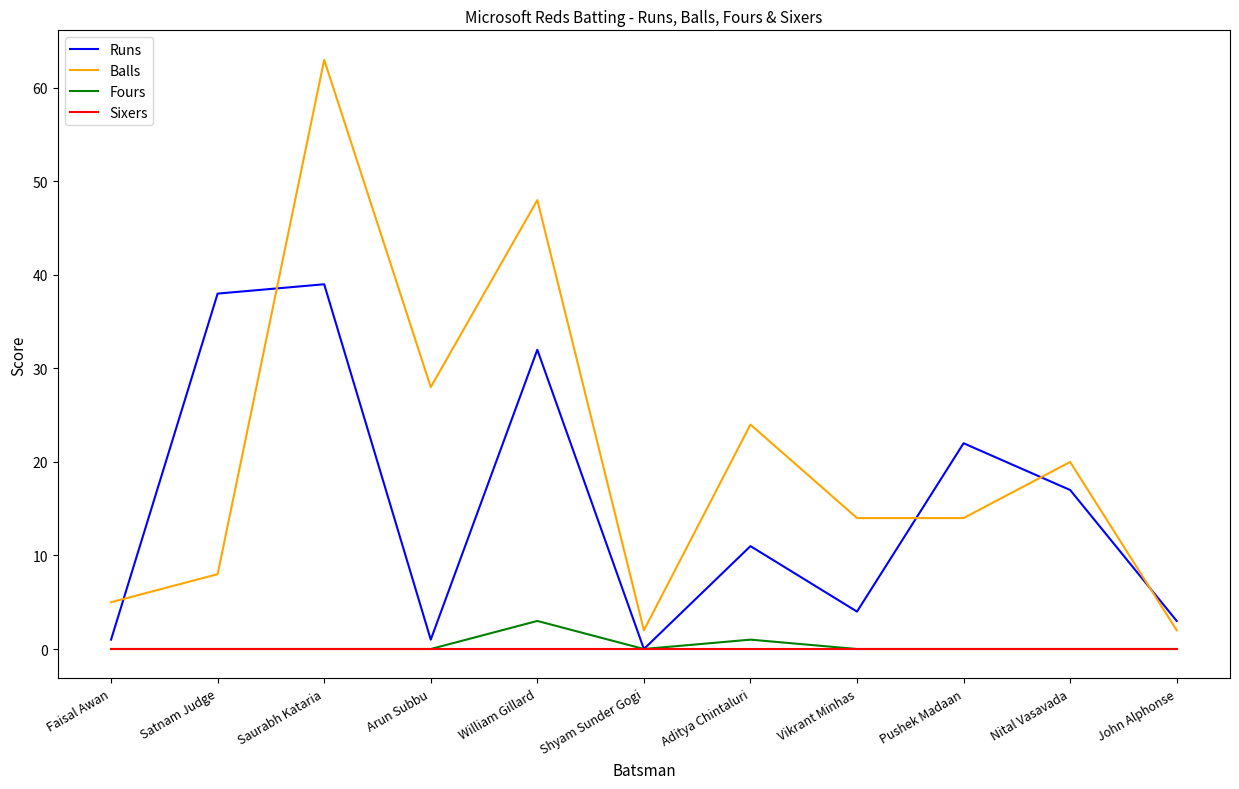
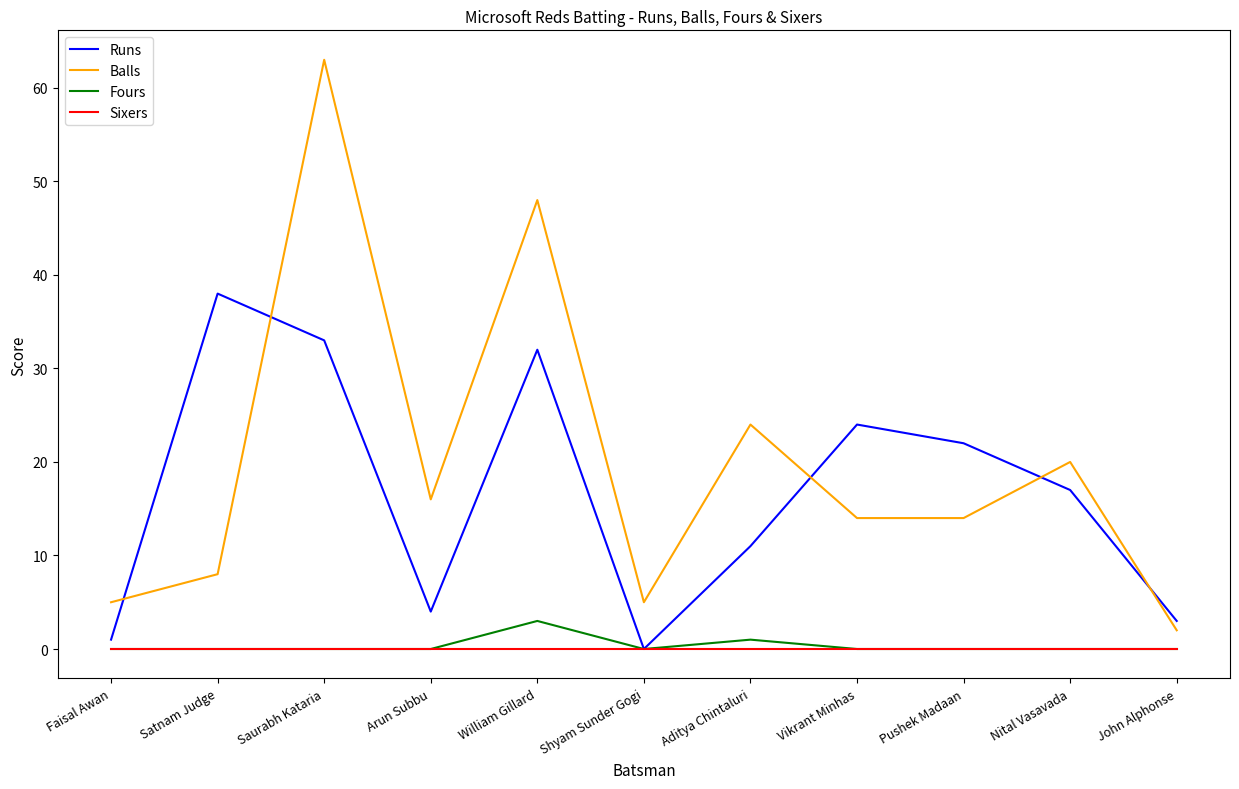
  {
    "Runs": {
      "Faisal Awan": 1,
      "Satnam Judge": 38,
-     "Saurabh Kataria": 39,
-     "Arun Subbu": 1,
+     "Saurabh Kataria": 33,
+     "Arun Subbu": 4,
      "William Gillard": 32,
      "Aditya Chintaluri": 11,
-     "Vikrant Minhas": 4,
+     "Vikrant Minhas": 24,
      "Pushek Madaan": 22,
      "Nital Vasavada": 17,
      "John Alphonse": 3
    },
    "Balls": {
      "Faisal Awan": 5,
      "Satnam Judge": 8,
      "Saurabh Kataria": 63,
-     "Arun Subbu": 28,
+     "Arun Subbu": 16,
      "William Gillard": 48,
-     "Shyam Sunder Gogi": 2,
+     "Shyam Sunder Gogi": 5,
      "Aditya Chintaluri": 24,
      "Vikrant Minhas": 14,
      "Pushek Madaan": 14,
      "Nital Vasavada": 20,
      "John Alphonse": 2
    },
    "Fours": {
      "William Gillard": 3,
      "Aditya Chintaluri": 1
    },
    "Sixers": {
      "William Gillard": 0,
      "Aditya Chintaluri": 0
    }
  }
